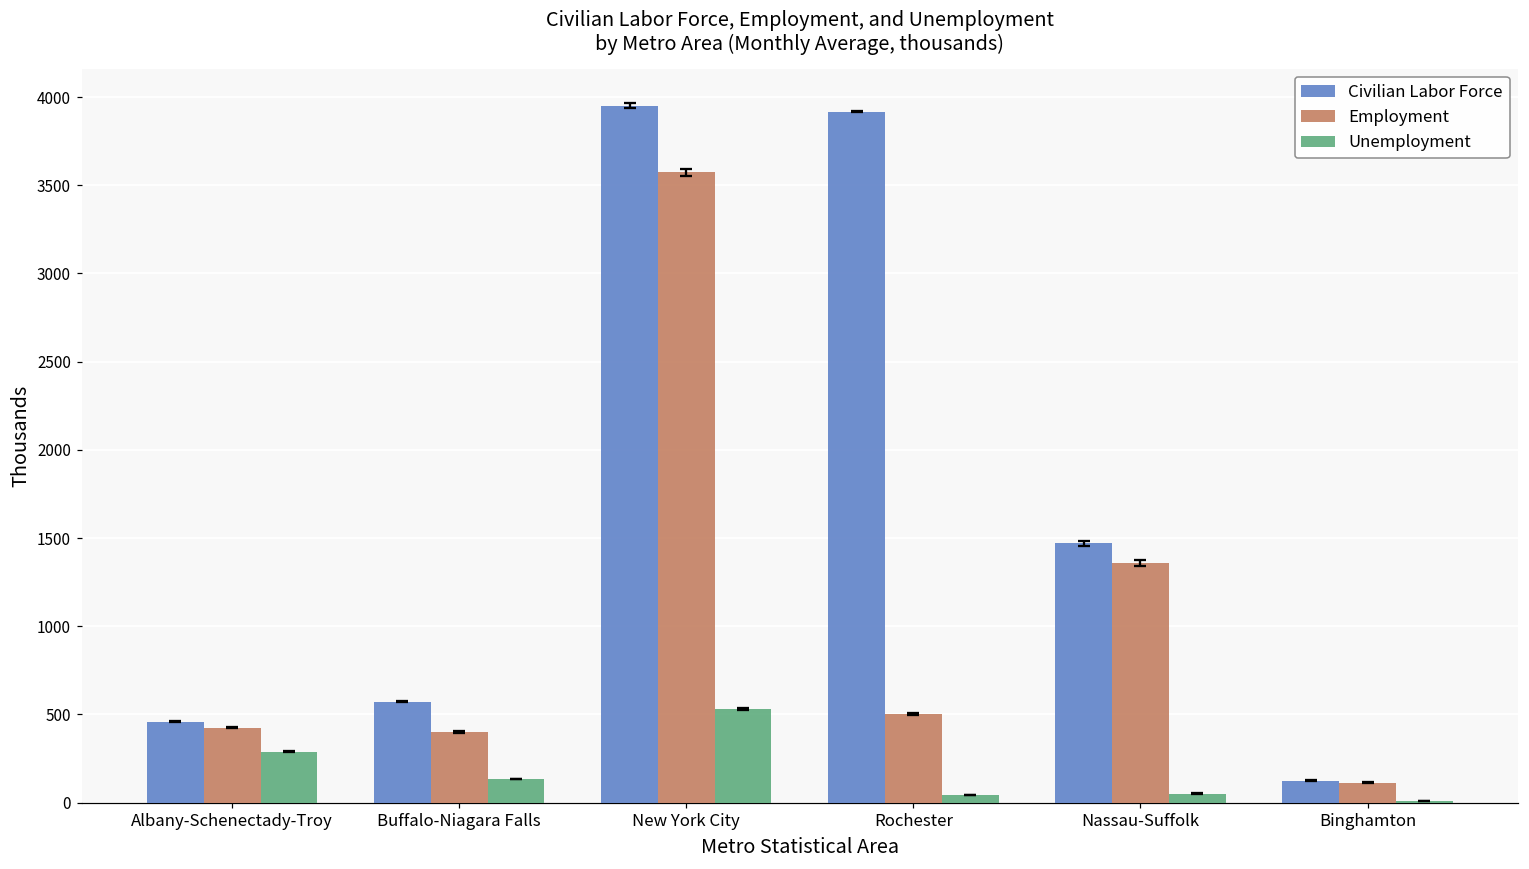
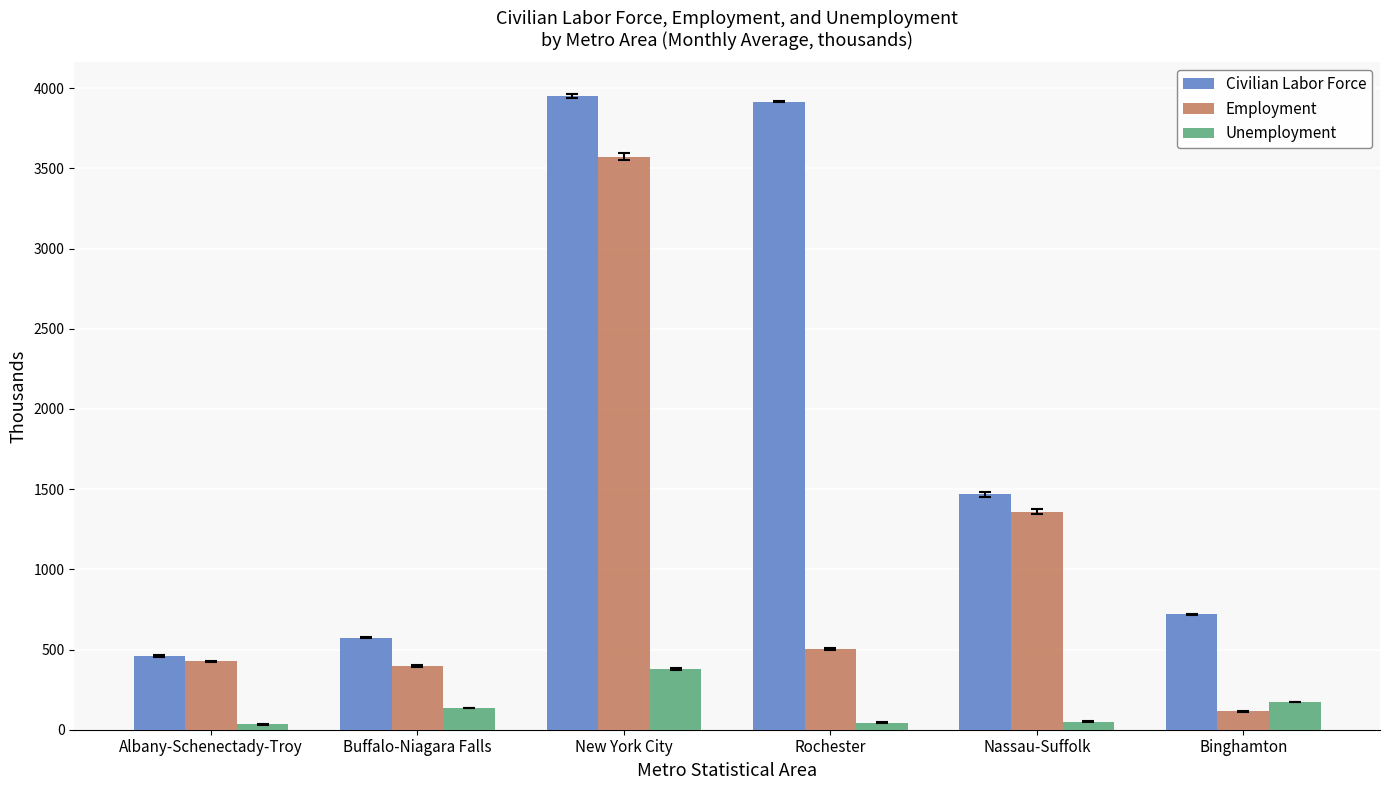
  {
    "Civilian Labor Force": {
      "Albany-Schenectady-Troy": 460,
      "Buffalo-Niagara Falls": 570,
      "New York City": 3950,
      "Rochester": 3920,
      "Nassau-Suffolk": 1470,
-     "Binghamton": 120
+     "Binghamton": 720
    },
    "Employment": {
      "Albany-Schenectady-Troy": 430,
      "Buffalo-Niagara Falls": 400,
      "New York City": 3570,
      "Rochester": 500,
      "Nassau-Suffolk": 1360,
      "Binghamton": 110
    },
    "Unemployment": {
-     "Albany-Schenectady-Troy": 290,
+     "Albany-Schenectady-Troy": 30,
      "Buffalo-Niagara Falls": 130,
-     "New York City": 530,
+     "New York City": 380,
      "Rochester": 40,
      "Nassau-Suffolk": 50,
-     "Binghamton": 10
+     "Binghamton": 170
    }
  }
